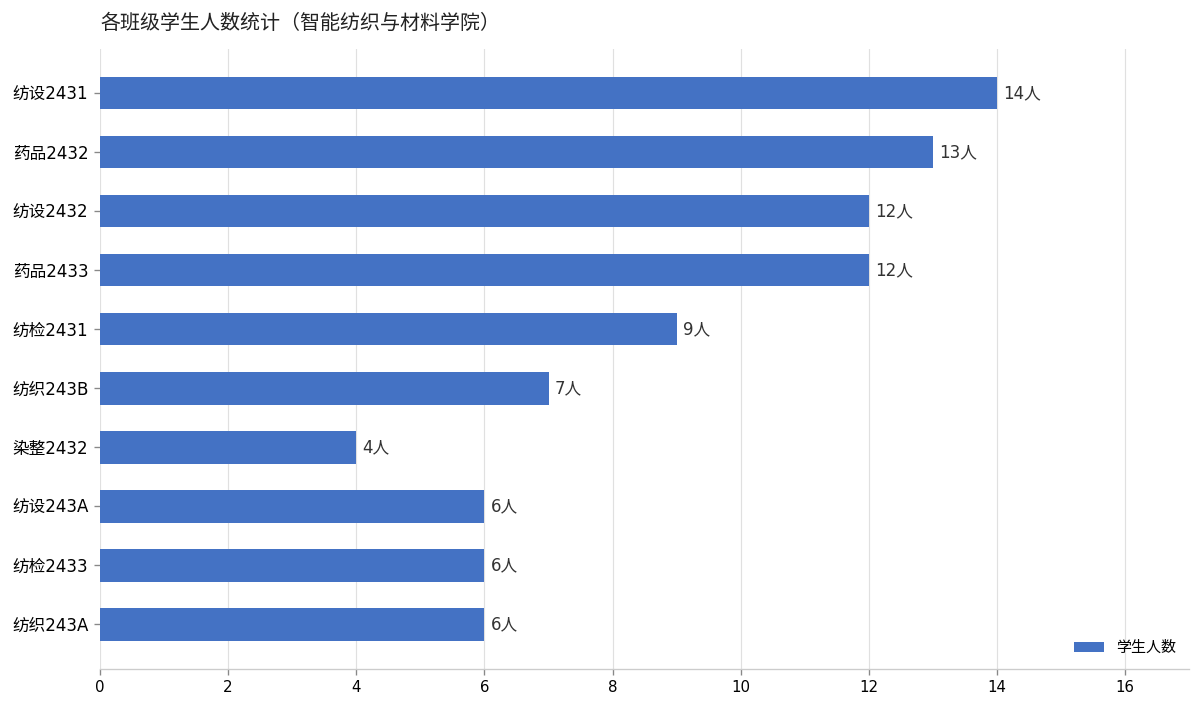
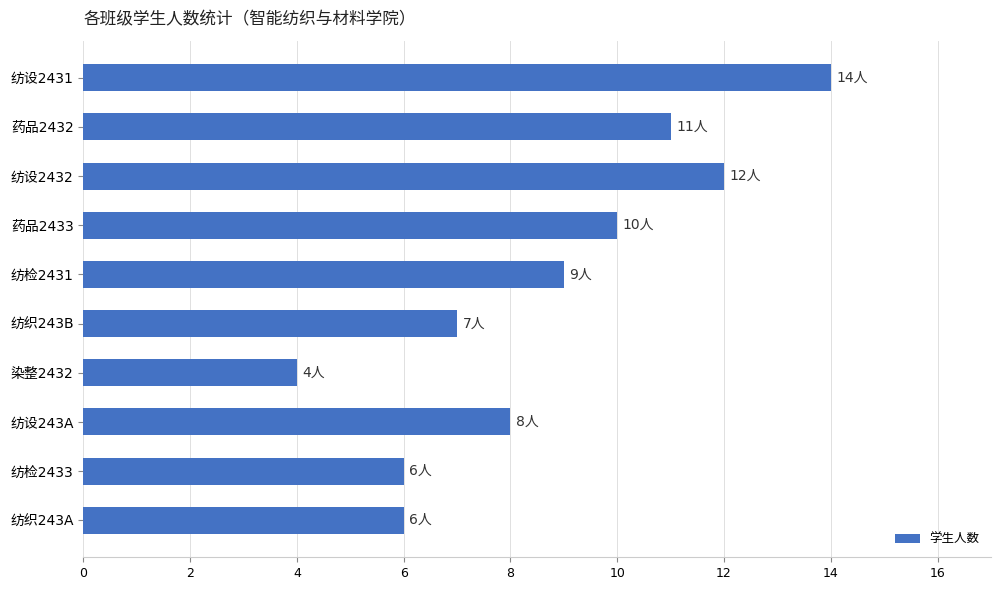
  {
    "纺设2431": "14人",
-   "药品2432": "13人",
+   "药品2432": "11人",
    "纺设2432": "12人",
-   "药品2433": "12人",
+   "药品2433": "10人",
    "纺检2431": "9人",
    "纺织243B": "7人",
    "染整2432": "4人",
-   "纺设243A": "6人",
+   "纺设243A": "8人",
    "纺检2433": "6人",
    "纺织243A": "6人"
  }
